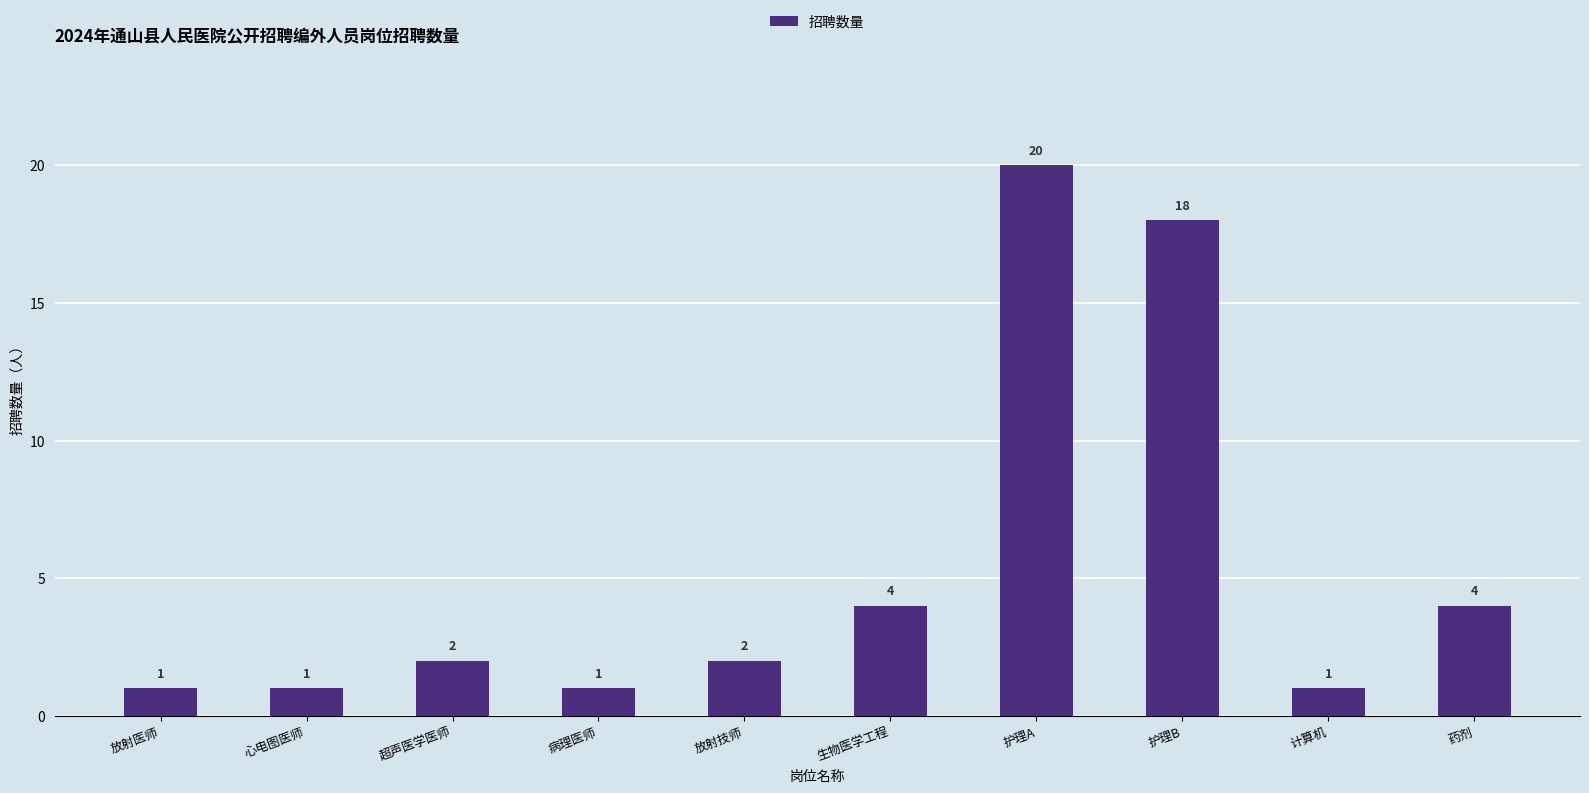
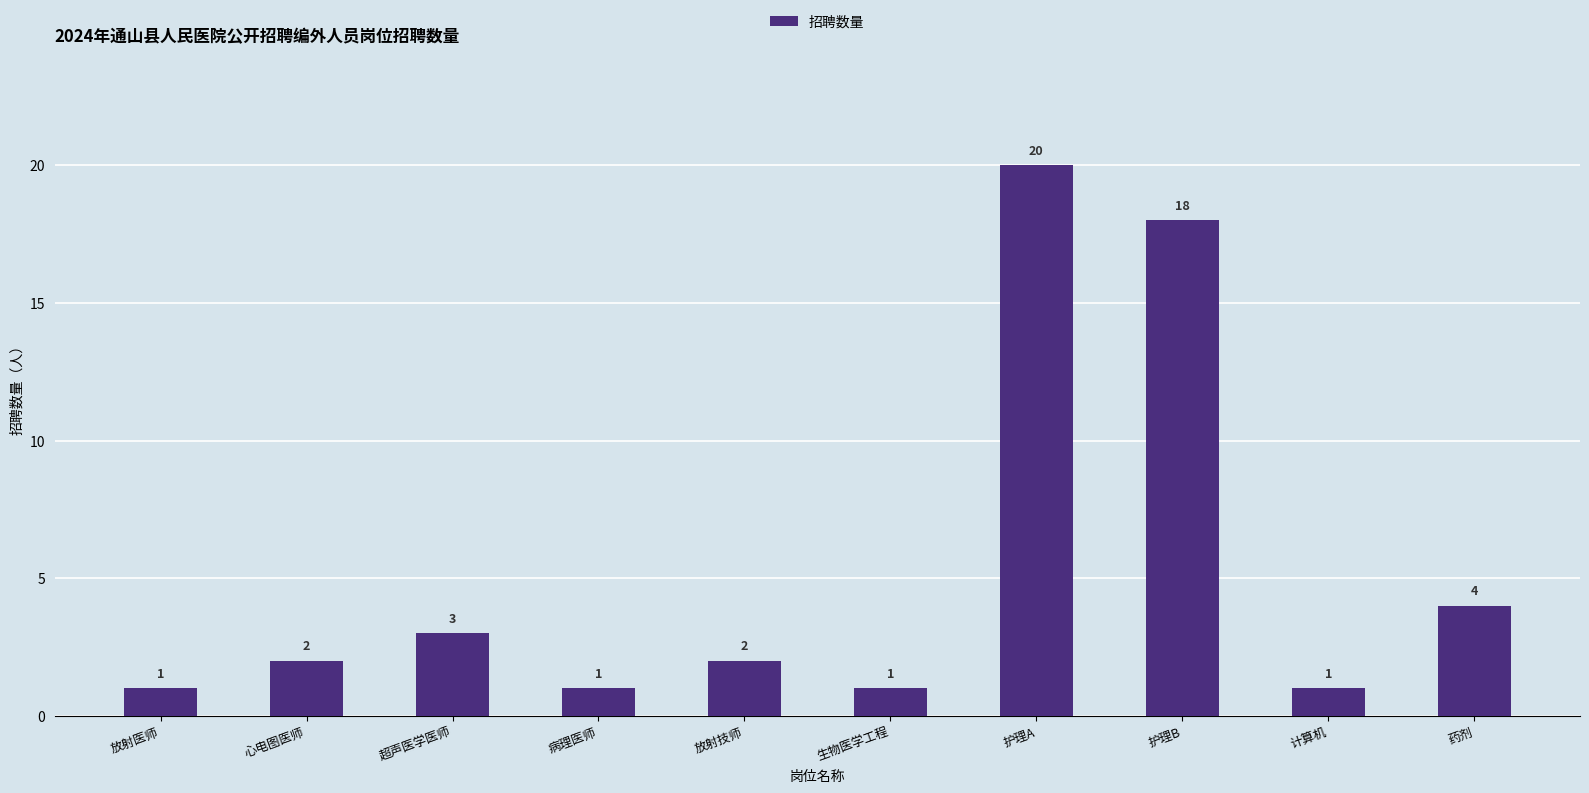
  {
    "放射医师": 1,
-   "心电图医师": 1,
-   "超声医学医师": 2,
+   "心电图医师": 2,
+   "超声医学医师": 3,
    "病理医师": 1,
    "放射技师": 2,
-   "生物医学工程": 4,
+   "生物医学工程": 1,
    "护理A": 20,
    "护理B": 18,
    "计算机": 1,
    "药剂": 4
  }
